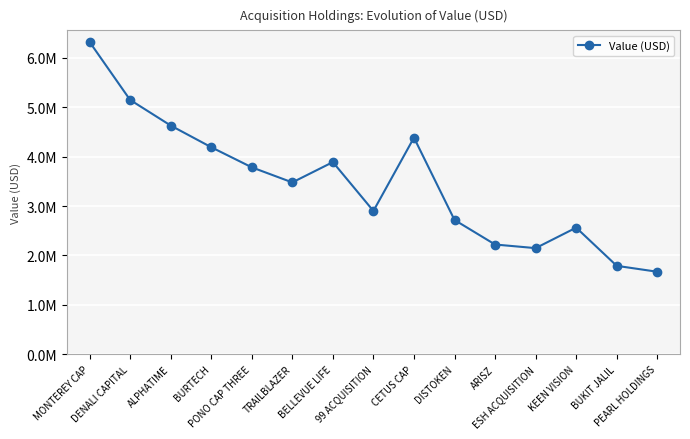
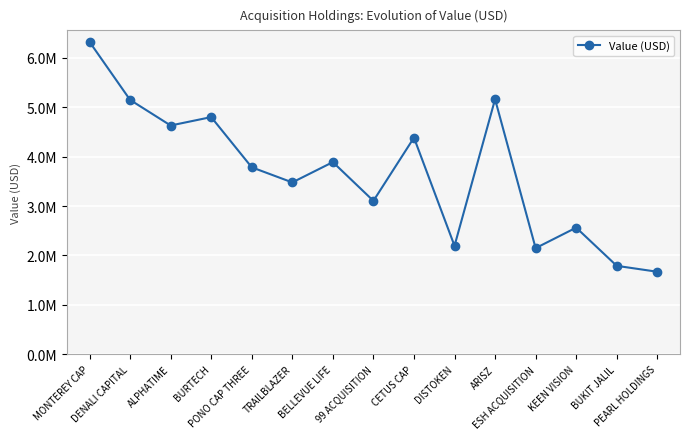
  {
    "MONTEREY CAP": 6300000,
    "DENALI CAPITAL": 5100000,
    "ALPHATIME": 4600000,
-   "BURTECH": 4200000,
+   "BURTECH": 4800000,
    "PONO CAP THREE": 3800000,
    "TRAILBLAZER": 3500000,
    "BELLEVUE LIFE": 3900000,
-   "99 ACQUISITION": 2900000,
+   "99 ACQUISITION": 3100000,
    "CETUS CAP": 4400000,
-   "DISTOKEN": 2700000,
-   "ARISZ": 2200000,
+   "DISTOKEN": 2200000,
+   "ARISZ": 5200000,
    "ESH ACQUISITION": 2100000,
    "KEEN VISION": 2600000,
    "BUKIT JALIL": 1800000,
    "PEARL HOLDINGS": 1700000
  }
